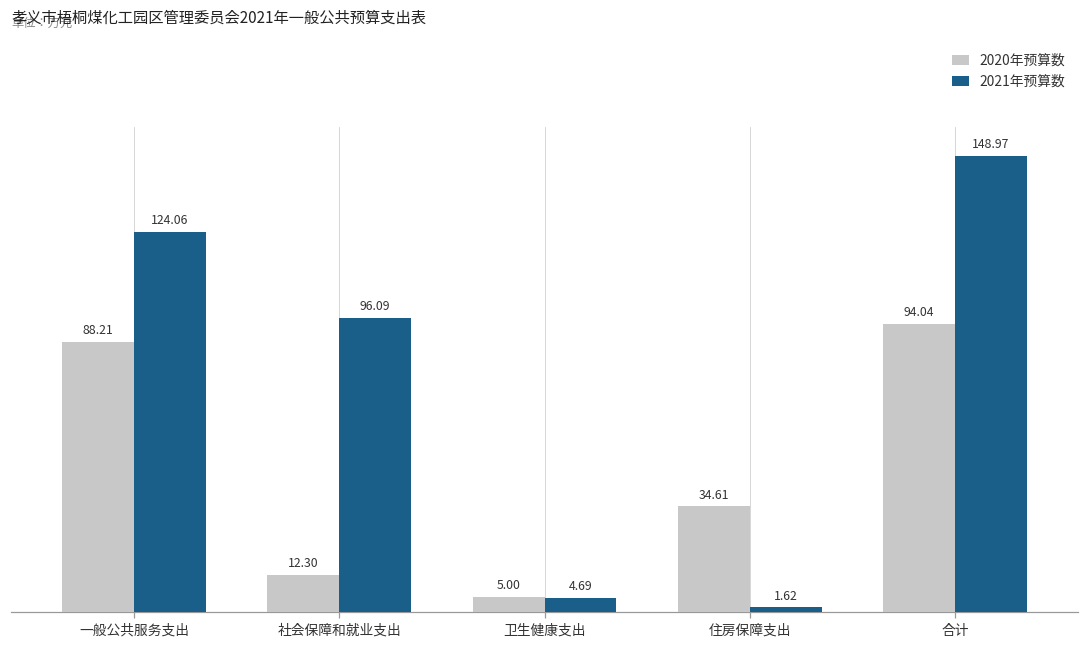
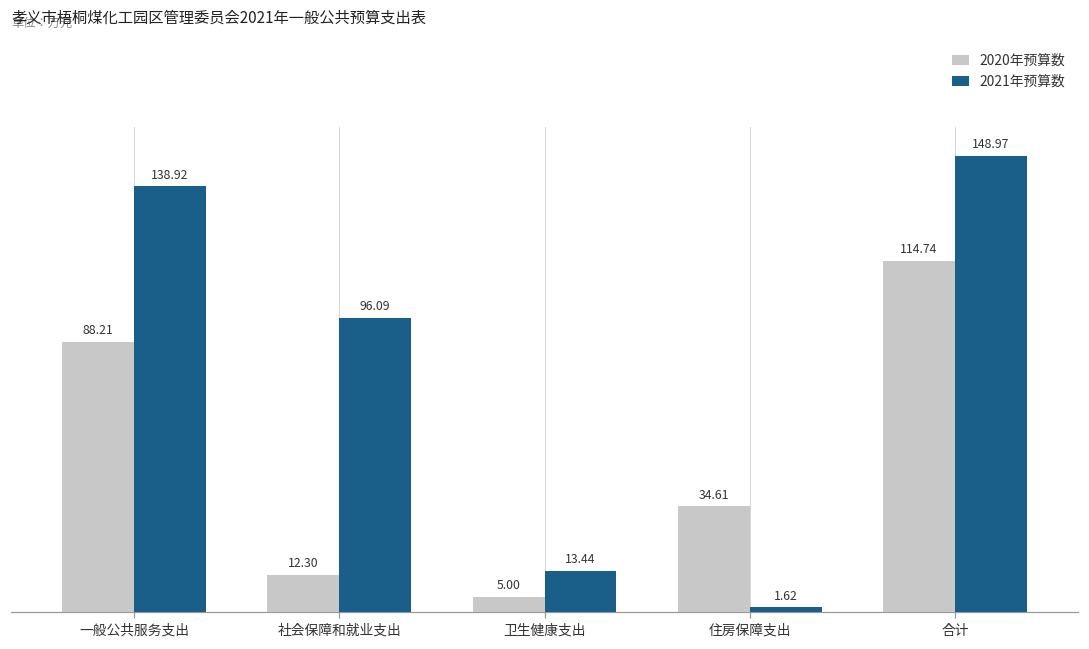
  {
    "2020年预算数": {
      "一般公共服务支出": 88.21,
      "社会保障和就业支出": 12.30,
      "卫生健康支出": 5.00,
      "住房保障支出": 34.61,
-     "合计": 94.04
+     "合计": 114.74
    },
    "2021年预算数": {
-     "一般公共服务支出": 124.06,
+     "一般公共服务支出": 138.92,
      "社会保障和就业支出": 96.09,
-     "卫生健康支出": 4.69,
+     "卫生健康支出": 13.44,
      "住房保障支出": 1.62,
      "合计": 148.97
    }
  }
